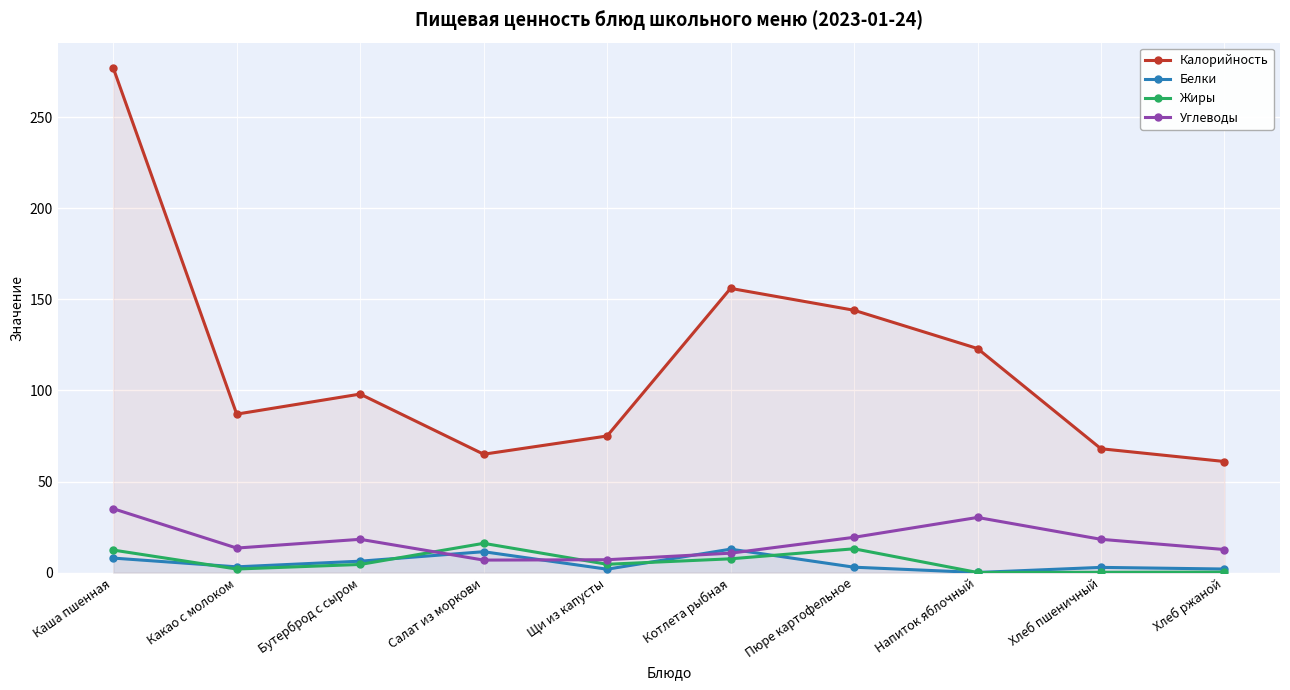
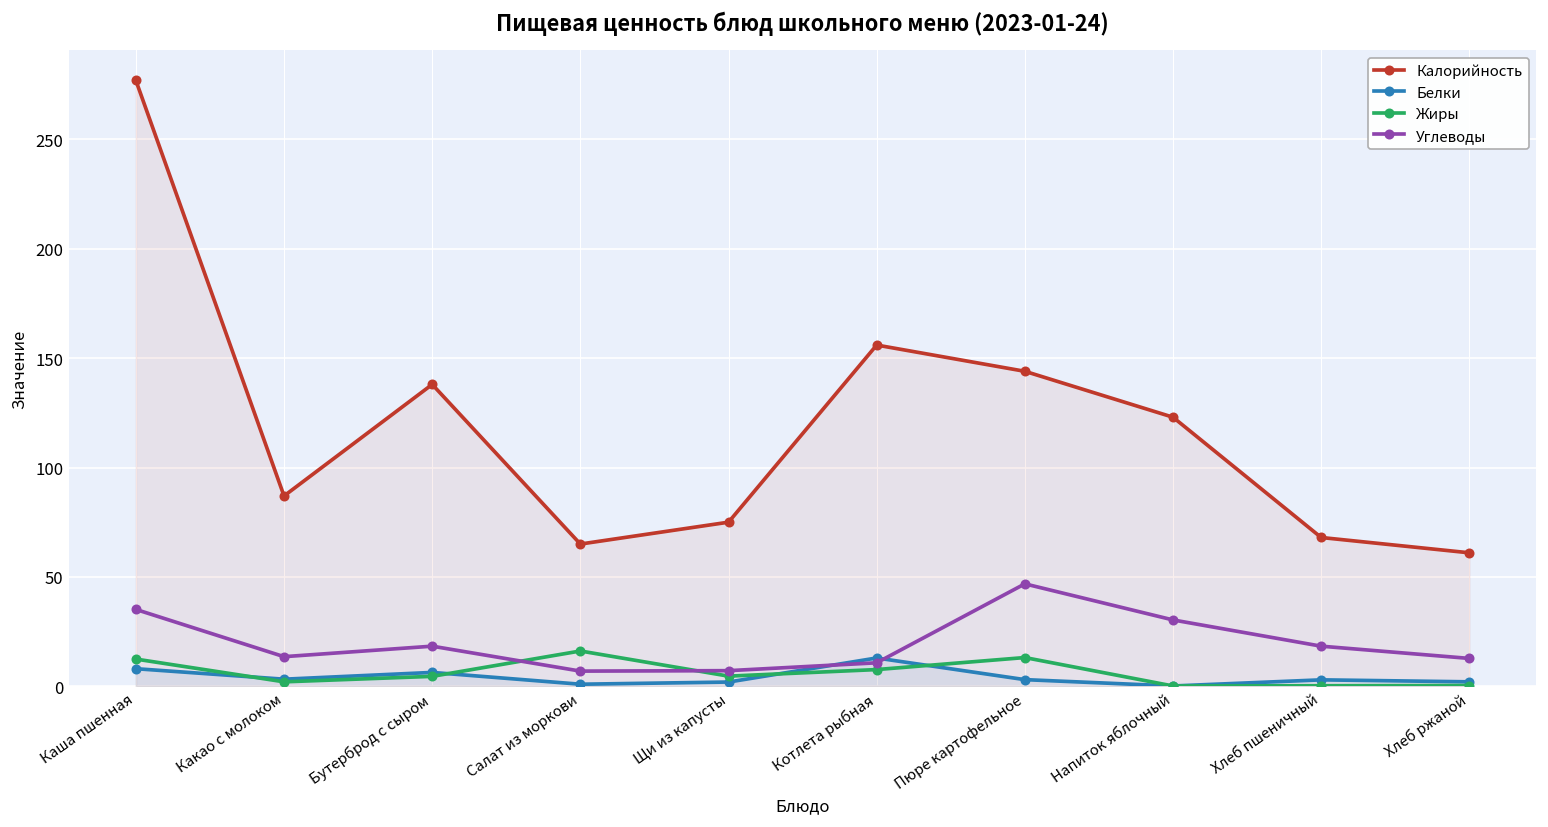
  {
    "Калорийность": {
      "Каша пшенная": 277,
      "Какао с молоком": 87,
-     "Бутерброд с сыром": 98,
+     "Бутерброд с сыром": 138,
      "Салат из моркови": 65,
      "Щи из капусты": 75,
      "Котлета рыбная": 156,
      "Пюре картофельное": 144,
      "Напиток яблочный": 123,
      "Хлеб пшеничный": 68,
      "Хлеб ржаной": 61
    },
    "Белки": {
      "Каша пшенная": 8,
      "Бутерброд с сыром": 6,
-     "Салат из моркови": 12,
+     "Салат из моркови": 1,
      "Щи из капусты": 2,
      "Котлета рыбная": 13,
      "Пюре картофельное": 3,
      "Хлеб пшеничный": 3,
      "Хлеб ржаной": 2
    },
    "Жиры": {
      "Каша пшенная": 12,
      "Бутерброд с сыром": 5,
      "Салат из моркови": 16,
      "Щи из капусты": 5,
      "Котлета рыбная": 8,
      "Пюре картофельное": 13,
      "Хлеб пшеничный": 0,
      "Хлеб ржаной": 0
    },
    "Углеводы": {
      "Каша пшенная": 35,
      "Какао с молоком": 14,
      "Бутерброд с сыром": 18,
      "Салат из моркови": 7,
      "Щи из капусты": 7,
      "Котлета рыбная": 11,
-     "Пюре картофельное": 19,
+     "Пюре картофельное": 47,
      "Напиток яблочный": 30,
      "Хлеб пшеничный": 18,
      "Хлеб ржаной": 13
    }
  }
